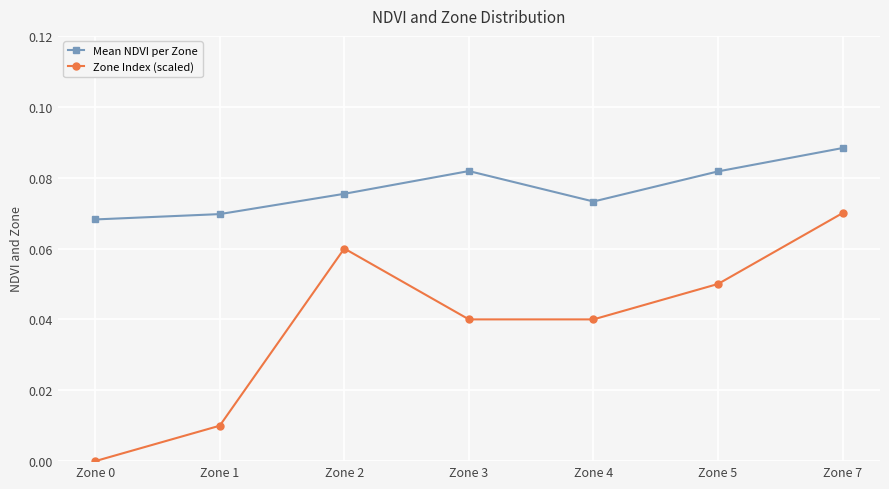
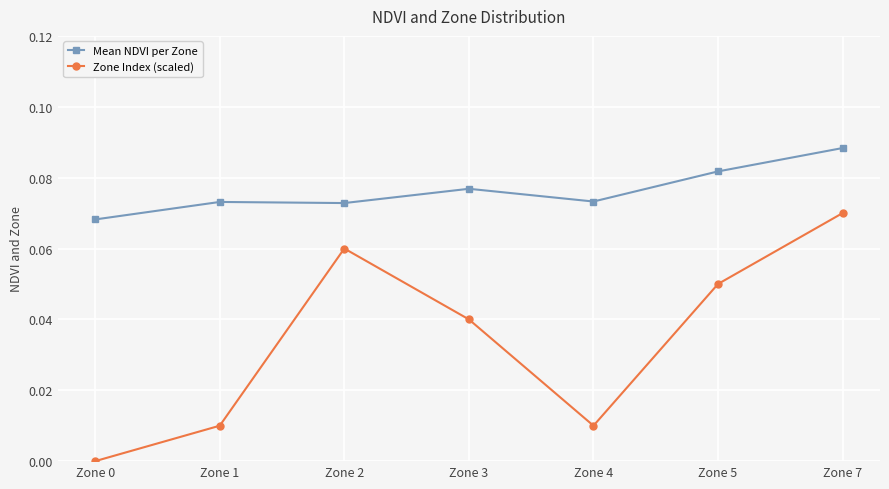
  {
    "Mean NDVI per Zone": {
      "Zone 0": 0.068,
-     "Zone 1": 0.070,
-     "Zone 2": 0.075,
-     "Zone 3": 0.082,
+     "Zone 1": 0.073,
+     "Zone 2": 0.073,
+     "Zone 3": 0.077,
      "Zone 4": 0.073,
      "Zone 5": 0.082,
      "Zone 7": 0.088
    },
    "Zone Index (scaled)": {
      "Zone 0": 0.000,
      "Zone 1": 0.010,
      "Zone 2": 0.060,
      "Zone 3": 0.040,
-     "Zone 4": 0.040,
+     "Zone 4": 0.010,
      "Zone 5": 0.050,
      "Zone 7": 0.070
    }
  }
